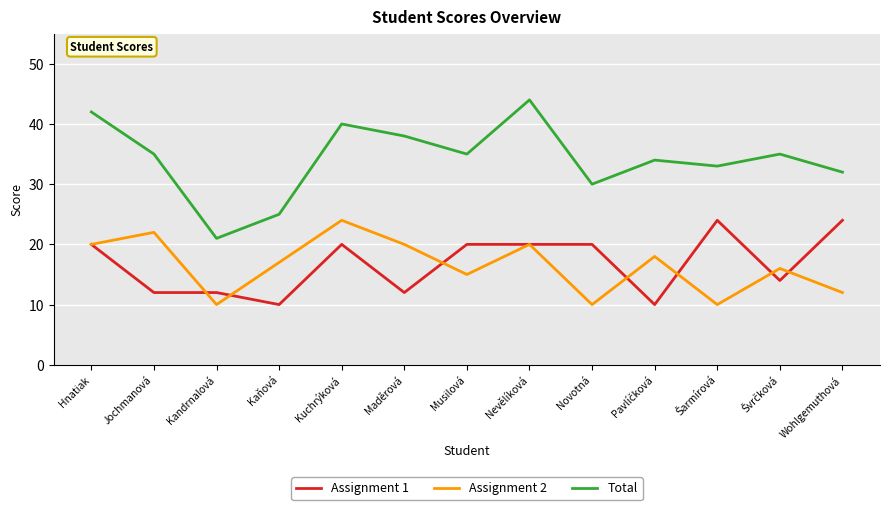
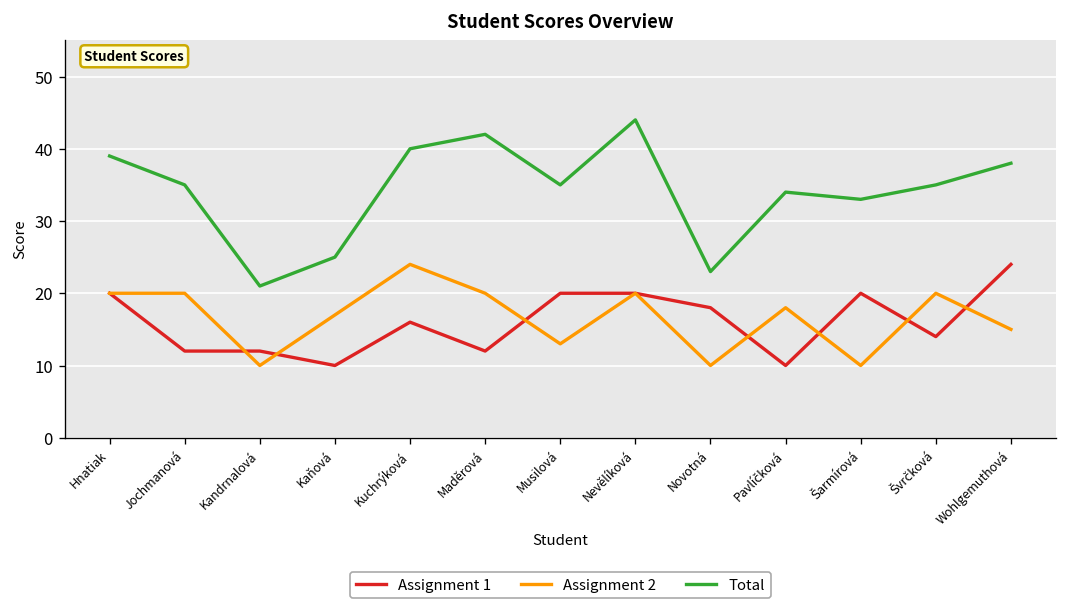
  {
    "Assignment 1": {
      "Jochmanová": 12,
      "Kandrnalová": 12,
      "Kaňová": 10,
-     "Kuchrýková": 20,
+     "Kuchrýková": 16,
      "Maděrová": 12,
      "Musilová": 20,
-     "Novotná": 20,
+     "Novotná": 18,
      "Pavlíčková": 10,
-     "Šarmírová": 24,
+     "Šarmírová": 20,
      "Švrčková": 14,
      "Wohlgemuthová": 24
    },
    "Assignment 2": {
-     "Jochmanová": 22,
+     "Jochmanová": 20,
      "Kandrnalová": 10,
      "Kaňová": 17,
      "Kuchrýková": 24,
      "Maděrová": 20,
-     "Musilová": 15,
+     "Musilová": 13,
      "Novotná": 10,
      "Pavlíčková": 18,
      "Šarmírová": 10,
-     "Švrčková": 16,
-     "Wohlgemuthová": 12
+     "Švrčková": 20,
+     "Wohlgemuthová": 15
    },
    "Total": {
-     "Hnatiak": 42,
+     "Hnatiak": 39,
      "Jochmanová": 35,
      "Kandrnalová": 21,
      "Kaňová": 25,
      "Kuchrýková": 40,
-     "Maděrová": 38,
+     "Maděrová": 42,
      "Musilová": 35,
      "Nevělíková": 44,
-     "Novotná": 30,
+     "Novotná": 23,
      "Pavlíčková": 34,
      "Šarmírová": 33,
      "Švrčková": 35,
-     "Wohlgemuthová": 32
+     "Wohlgemuthová": 38
    }
  }
